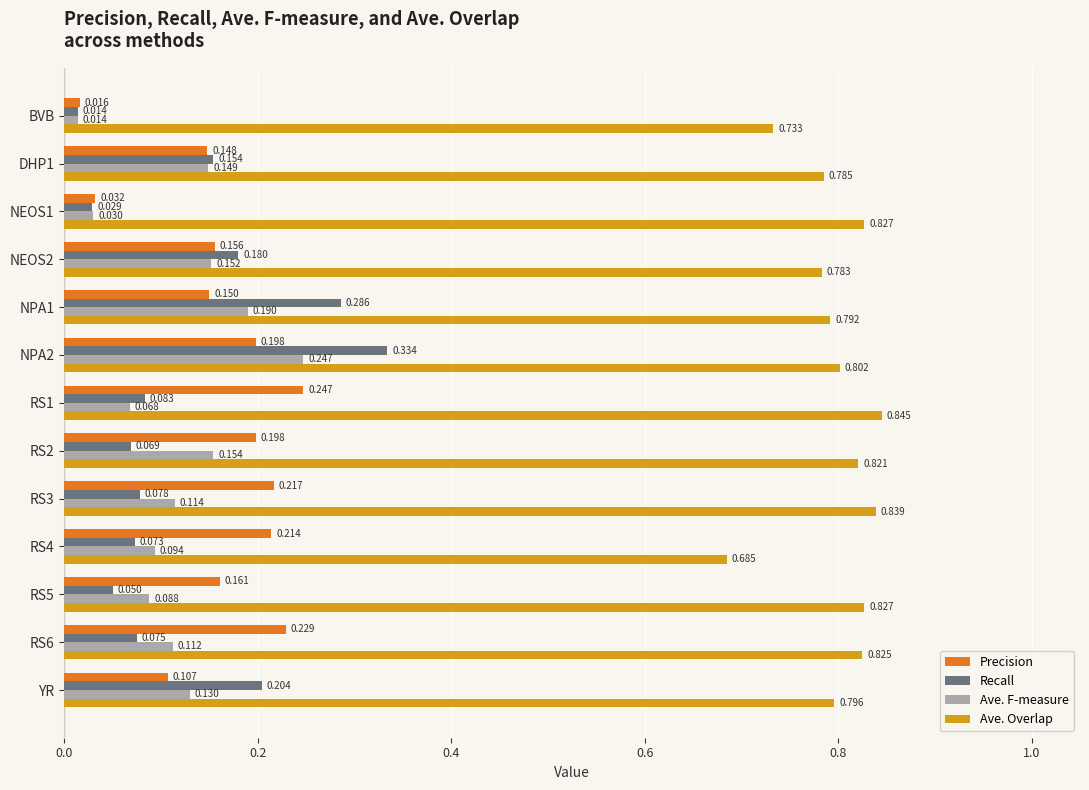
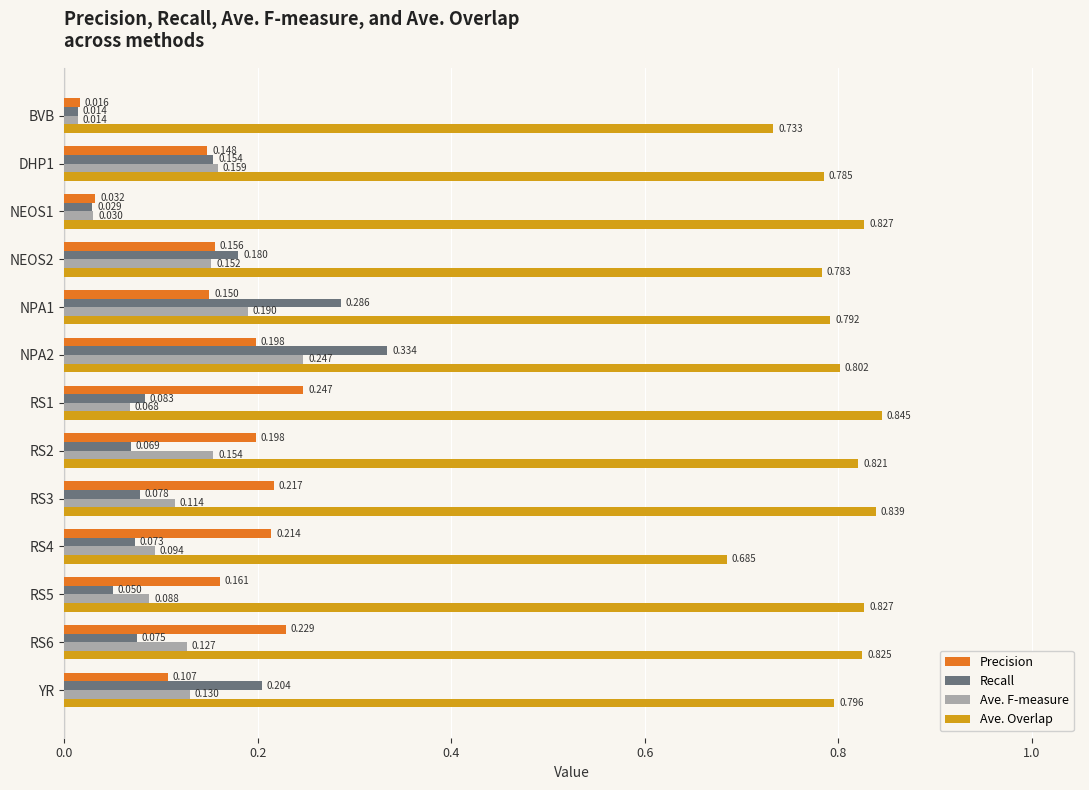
  {
    "Recall": {
      "BVB": 0.014,
      "DHP1": 0.154,
      "NEOS1": 0.029,
      "NEOS2": 0.180,
      "NPA1": 0.286,
      "NPA2": 0.334,
      "RS1": 0.083,
      "RS2": 0.069,
      "RS3": 0.078,
      "RS4": 0.073,
      "RS5": 0.050,
      "RS6": 0.075,
      "YR": 0.204
    },
    "Ave. F-measure": {
      "BVB": 0.014,
-     "DHP1": 0.149,
+     "DHP1": 0.159,
      "NEOS1": 0.030,
      "NEOS2": 0.152,
      "NPA1": 0.190,
      "NPA2": 0.247,
      "RS1": 0.068,
      "RS2": 0.154,
      "RS3": 0.114,
      "RS4": 0.094,
      "RS5": 0.088,
-     "RS6": 0.112,
+     "RS6": 0.127,
      "YR": 0.130
    }
  }
